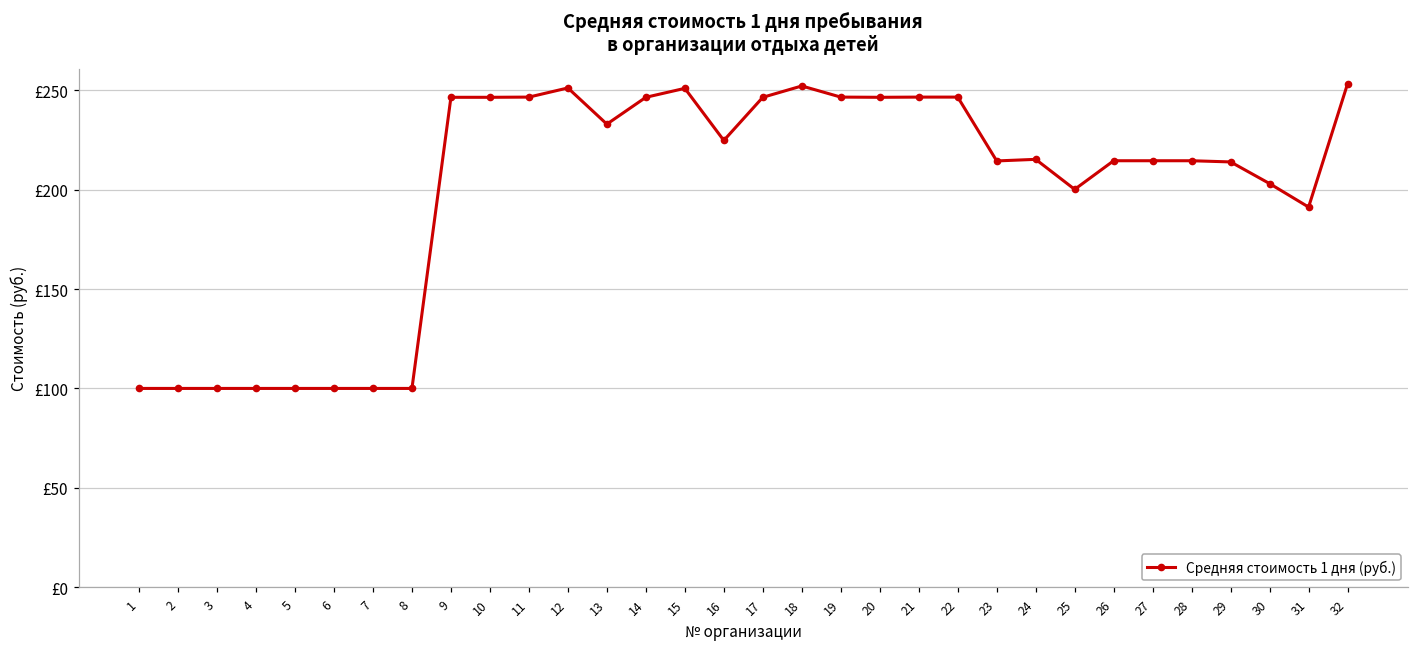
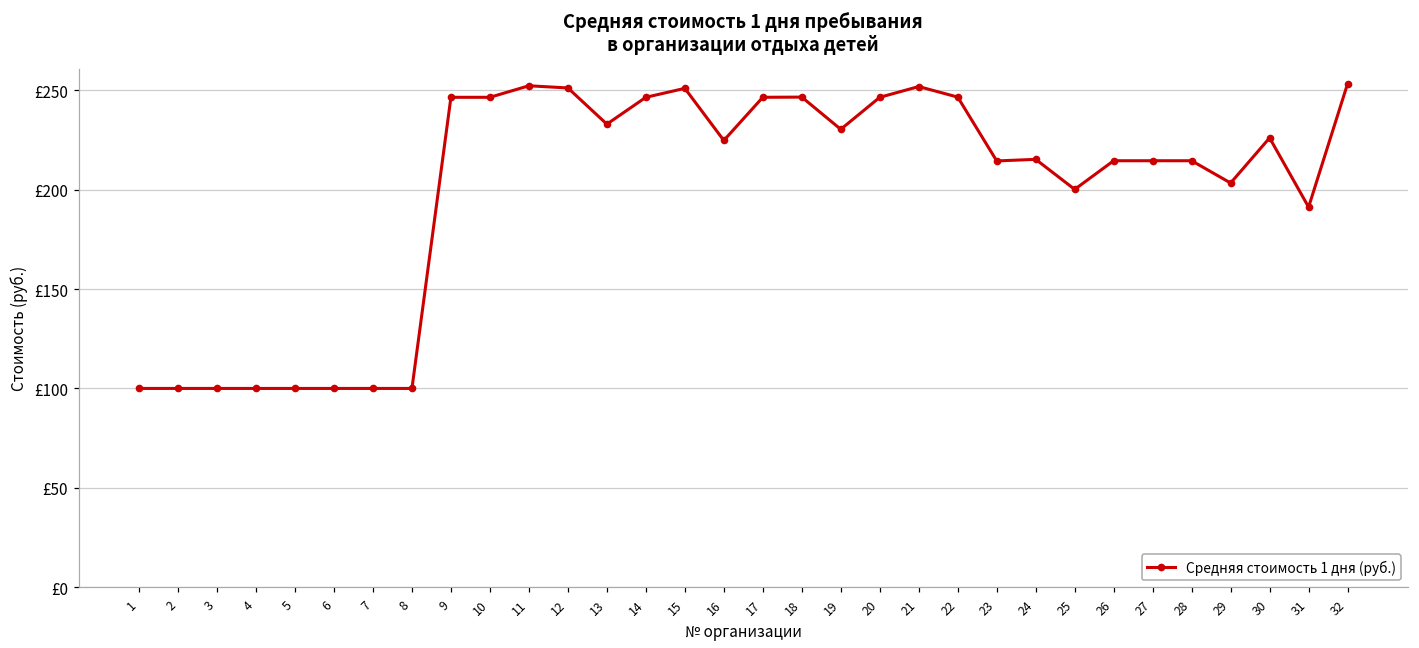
  {
    "1": "£100",
    "2": "£100",
    "3": "£100",
    "4": "£100",
    "5": "£100",
    "6": "£100",
    "7": "£100",
    "8": "£100",
    "9": "£246",
    "10": "£246",
-   "11": "£247",
+   "11": "£252",
    "12": "£251",
    "13": "£233",
    "14": "£246",
    "15": "£251",
    "16": "£225",
    "17": "£246",
-   "18": "£252",
-   "19": "£247",
+   "18": "£247",
+   "19": "£230",
    "20": "£246",
-   "21": "£247",
+   "21": "£252",
    "22": "£247",
    "23": "£214",
    "24": "£215",
    "25": "£200",
    "26": "£215",
    "27": "£215",
    "28": "£215",
-   "29": "£214",
-   "30": "£203",
+   "29": "£203",
+   "30": "£226",
    "31": "£191",
    "32": "£253"
  }
